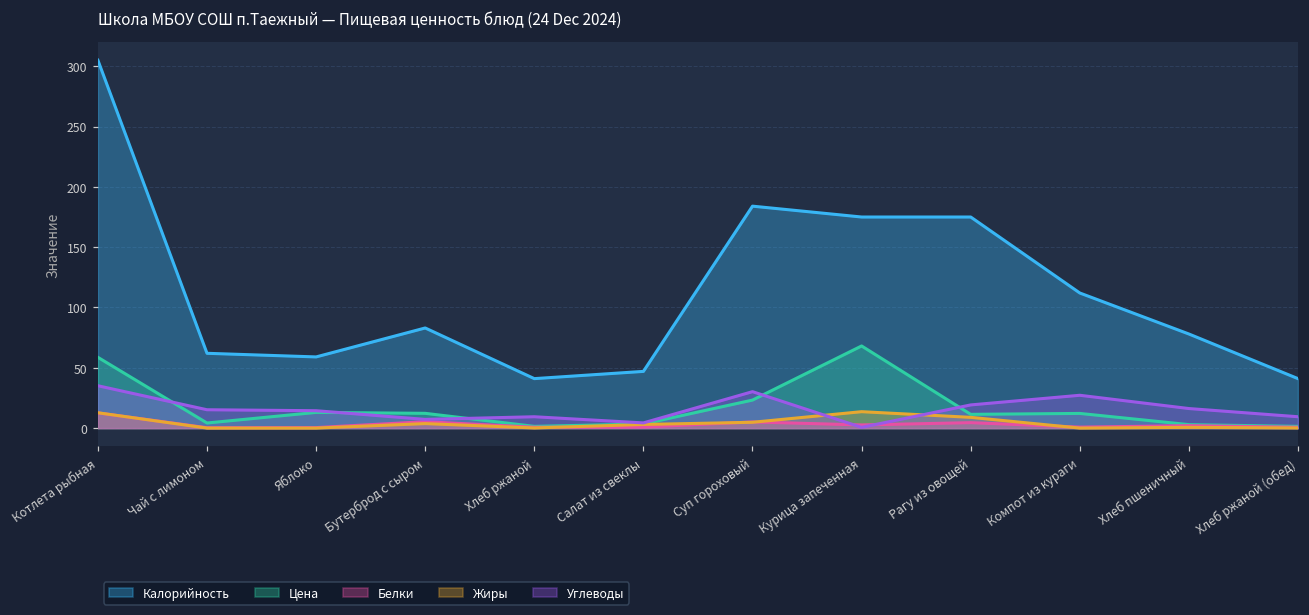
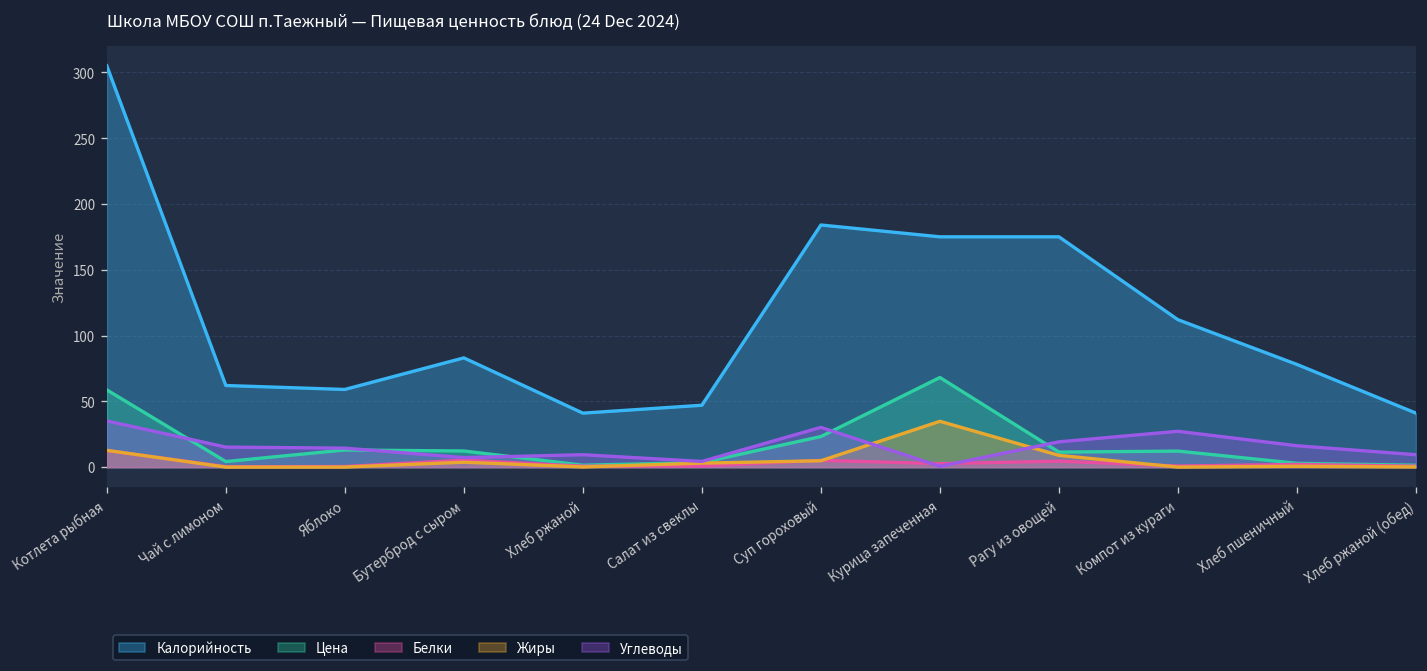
  {
    "Жиры": {
-     "Курица запеченная": 14,
+     "Курица запеченная": 35,
      "Рагу из овощей": 9
    }
  }
